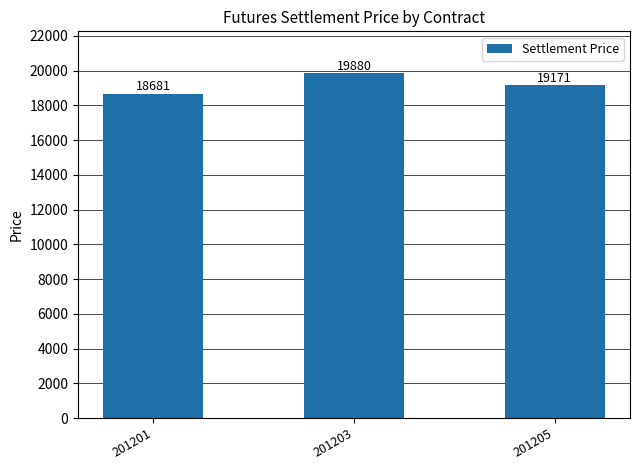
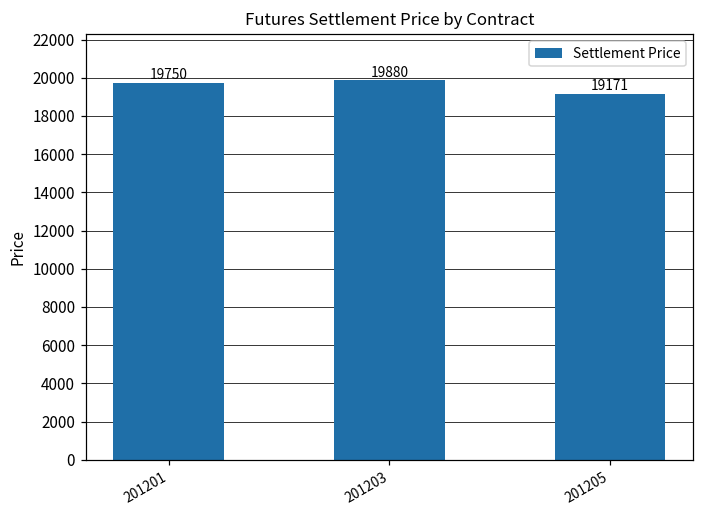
  {
-   "201201": 18681,
+   "201201": 19750,
    "201203": 19880,
    "201205": 19171
  }
